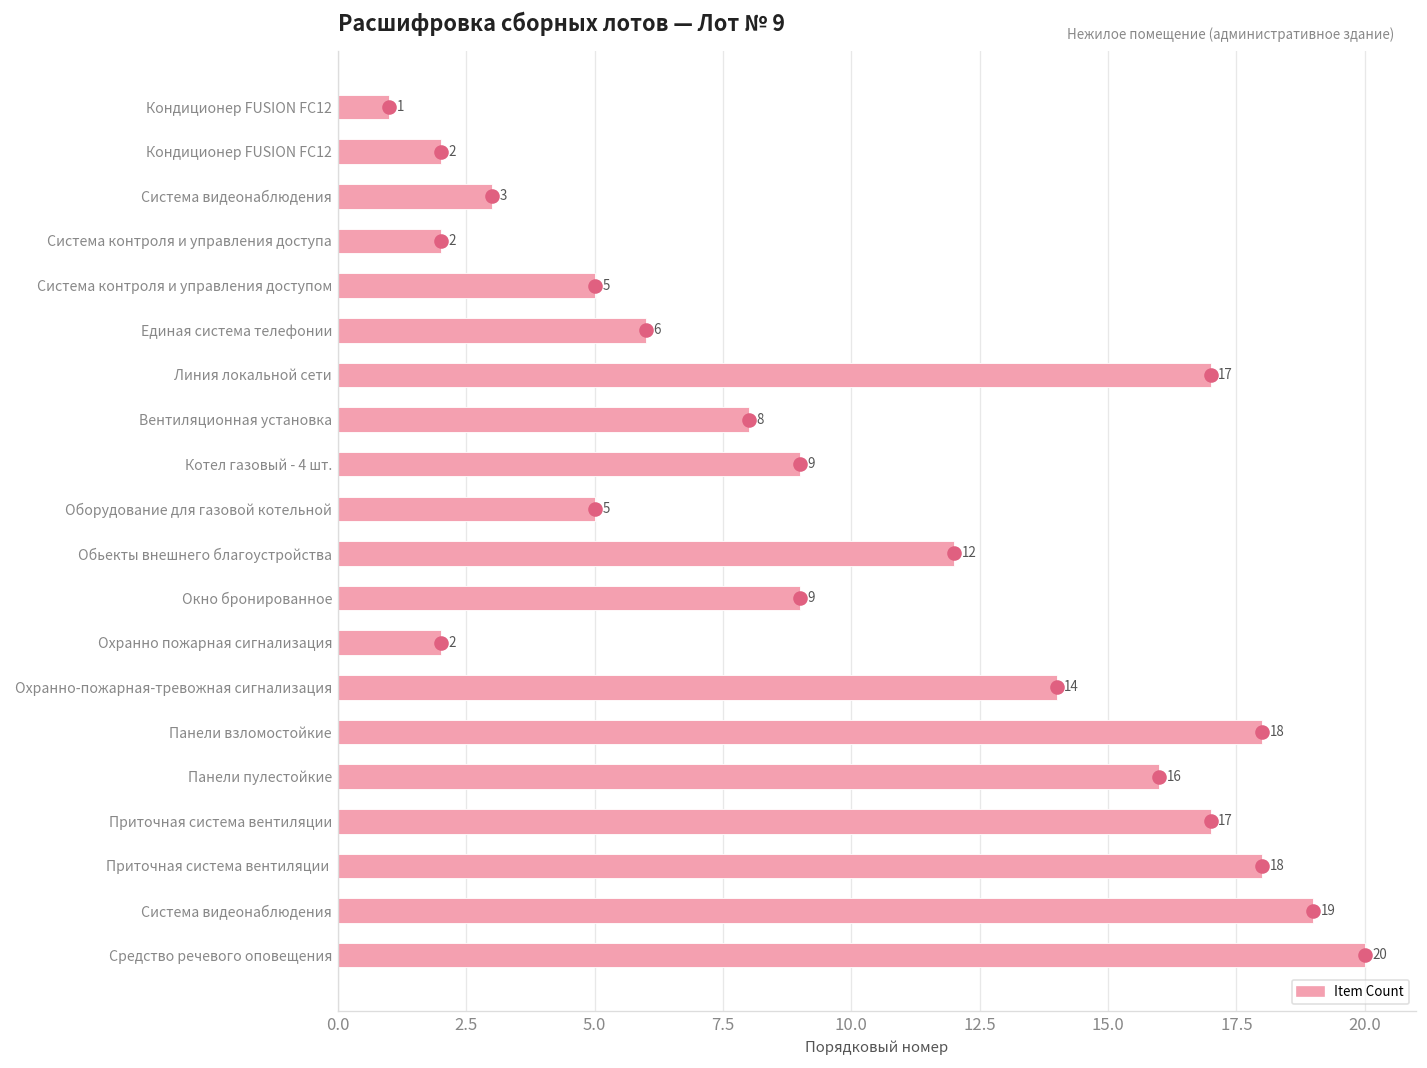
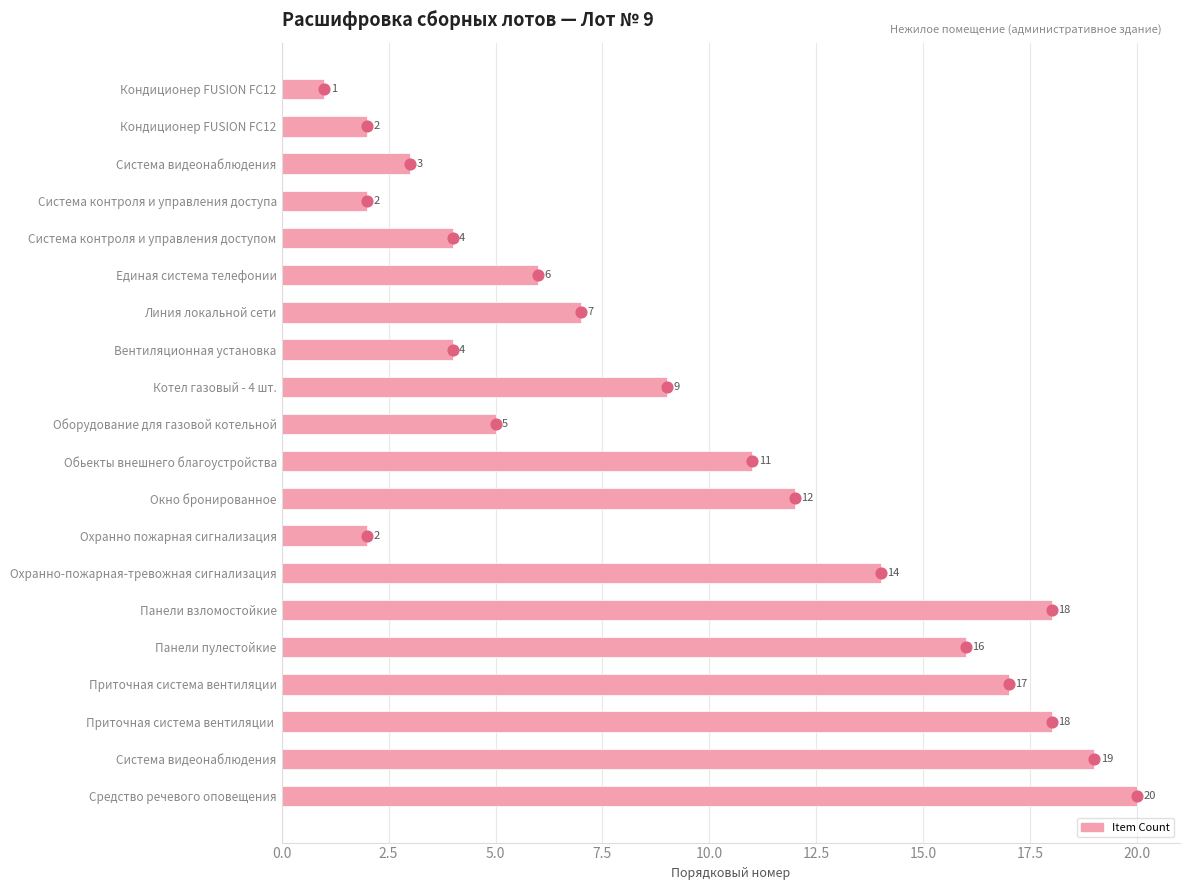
  {
    "Item Count": {
      "Система контроля и управления доступа": 2,
-     "Система контроля и управления доступом": 5,
+     "Система контроля и управления доступом": 4,
      "Единая система телефонии": 6,
-     "Линия локальной сети": 17,
-     "Вентиляционная установка": 8,
+     "Линия локальной сети": 7,
+     "Вентиляционная установка": 4,
      "Котел газовый - 4 шт.": 9,
      "Оборудование для газовой котельной": 5,
-     "Обьекты внешнего благоустройства": 12,
-     "Окно бронированное": 9,
+     "Обьекты внешнего благоустройства": 11,
+     "Окно бронированное": 12,
      "Охранно пожарная сигнализация": 2,
      "Охранно-пожарная-тревожная сигнализация": 14,
      "Панели взломостойкие": 18,
      "Панели пулестойкие": 16,
      "Средство речевого оповещения": 20
    }
  }
